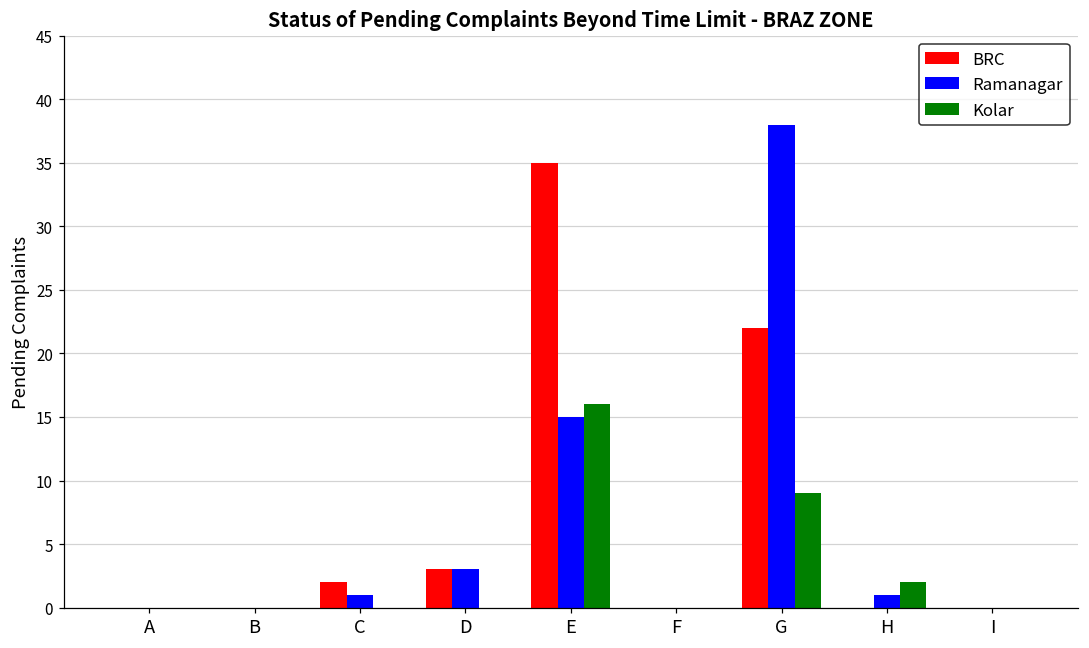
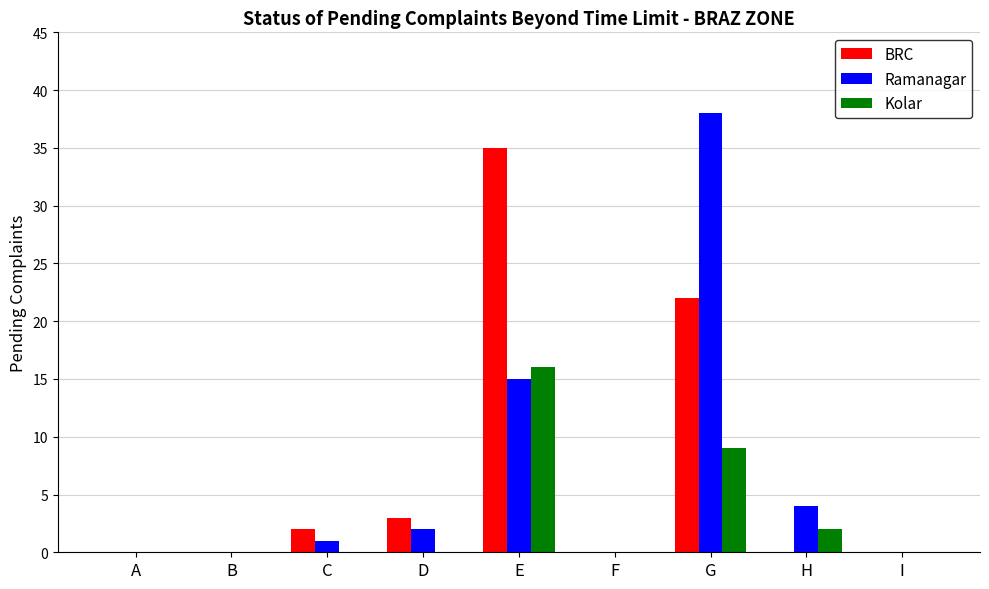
  {
    "BRC": {
      "A": 0,
      "B": 0,
      "C": 2,
      "D": 3,
      "E": 35,
      "F": 0,
      "G": 22,
      "H": 0,
      "I": 0
    },
    "Ramanagar": {
      "A": 0,
      "B": 0,
      "C": 1,
-     "D": 3,
+     "D": 2,
      "E": 15,
      "F": 0,
      "G": 38,
-     "H": 1,
+     "H": 4,
      "I": 0
    },
    "Kolar": {
      "A": 0,
      "B": 0,
      "C": 0,
      "D": 0,
      "E": 16,
      "F": 0,
      "G": 9,
      "H": 2,
      "I": 0
    }
  }
